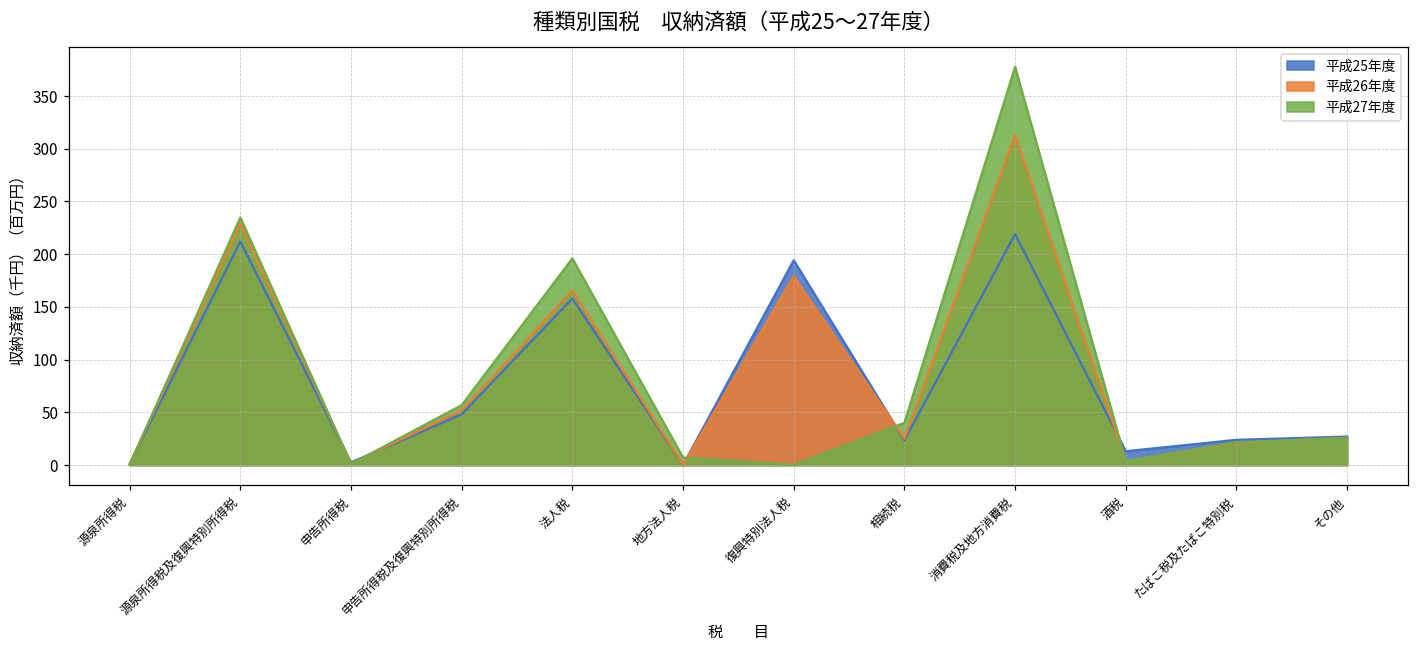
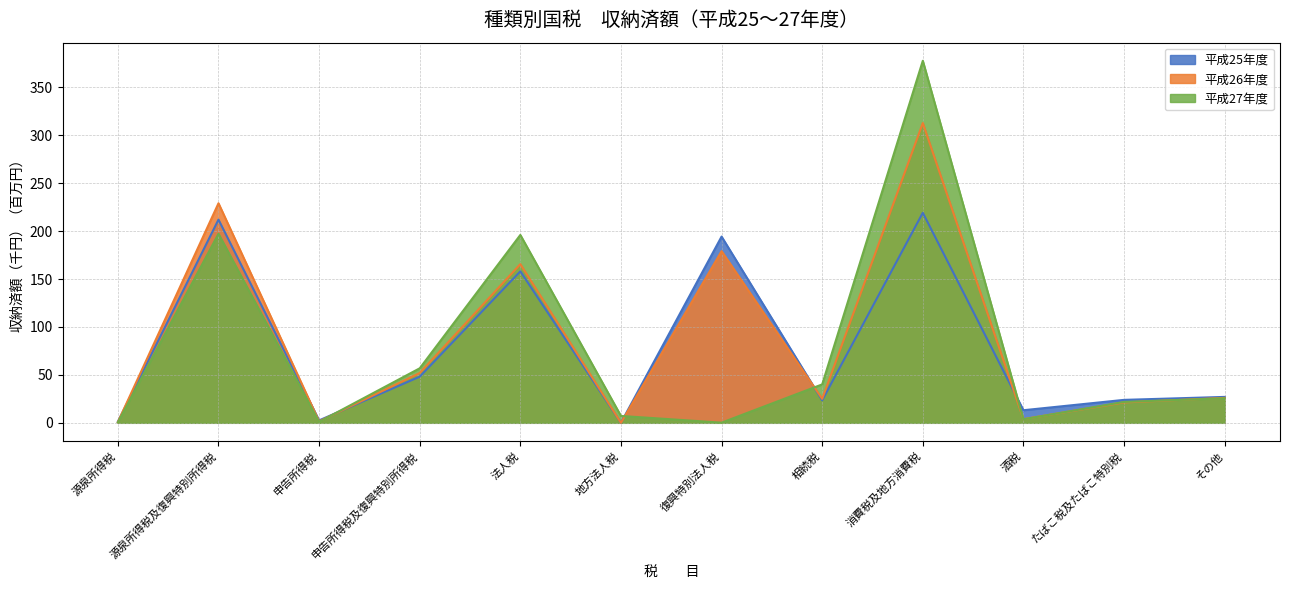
  {
    "平成25年度": {
      "源泉所得税及復興特別所得税": 210,
      "申告所得税及復興特別所得税": 50,
      "法人税": 160,
      "復興特別法人税": 190,
      "消費税及地方消費税": 220,
      "酒税": 10
    },
    "平成26年度": {
      "源泉所得税及復興特別所得税": 230,
      "申告所得税及復興特別所得税": 50,
      "法人税": 170,
      "復興特別法人税": 180,
      "消費税及地方消費税": 310
    },
    "平成27年度": {
-     "源泉所得税及復興特別所得税": 230,
+     "源泉所得税及復興特別所得税": 200,
      "申告所得税及復興特別所得税": 60,
      "法人税": 200,
      "地方法人税": 10,
      "復興特別法人税": 0,
      "相続税": 40,
      "消費税及地方消費税": 380
    }
  }
